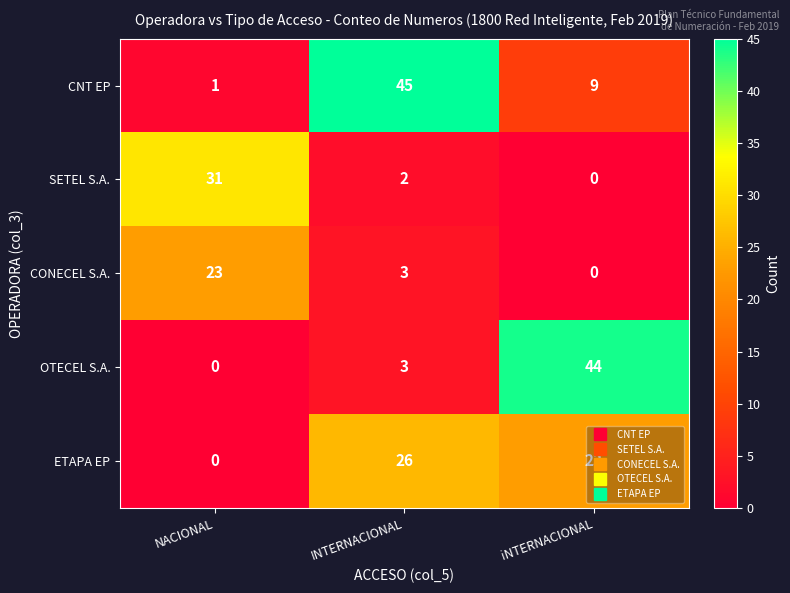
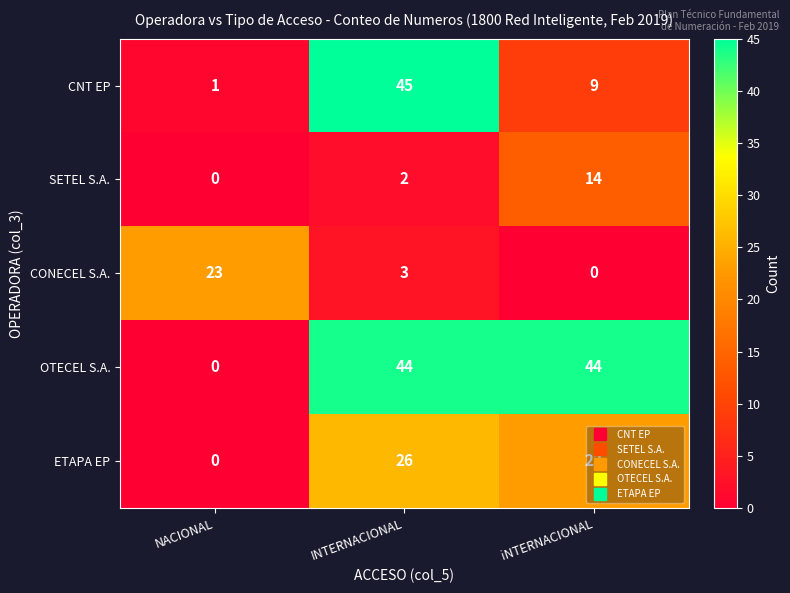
  {
    "CNT EP": {
      "NACIONAL": 1,
      "INTERNACIONAL": 45,
      "iNTERNACIONAL": 9
    },
    "SETEL S.A.": {
-     "NACIONAL": 31,
+     "NACIONAL": 0,
      "INTERNACIONAL": 2,
-     "iNTERNACIONAL": 0
+     "iNTERNACIONAL": 14
    },
    "CONECEL S.A.": {
      "NACIONAL": 23,
      "INTERNACIONAL": 3,
      "iNTERNACIONAL": 0
    },
    "OTECEL S.A.": {
      "NACIONAL": 0,
-     "INTERNACIONAL": 3,
+     "INTERNACIONAL": 44,
      "iNTERNACIONAL": 44
    },
    "ETAPA EP": {
      "NACIONAL": 0,
      "INTERNACIONAL": 26
    }
  }
